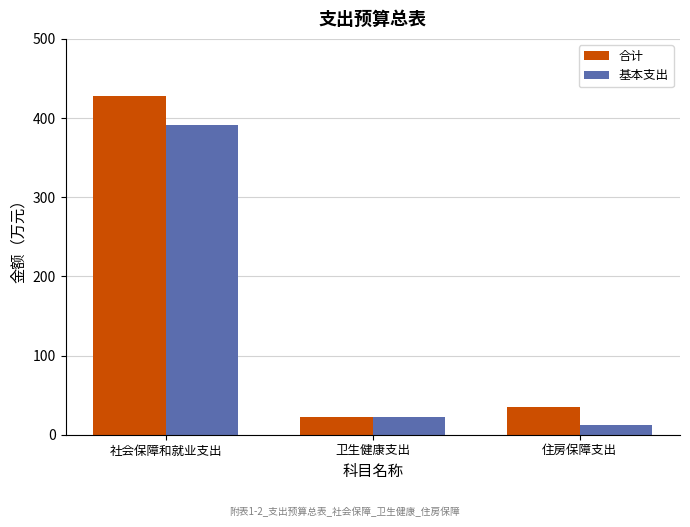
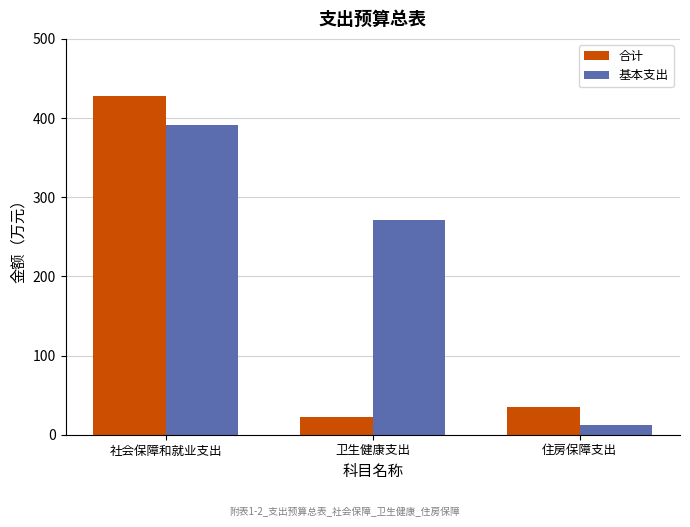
  {
    "合计": {
      "社会保障和就业支出": 430,
      "卫生健康支出": 20,
      "住房保障支出": 40
    },
    "基本支出": {
      "社会保障和就业支出": 390,
-     "卫生健康支出": 20,
+     "卫生健康支出": 270,
      "住房保障支出": 10
    }
  }
